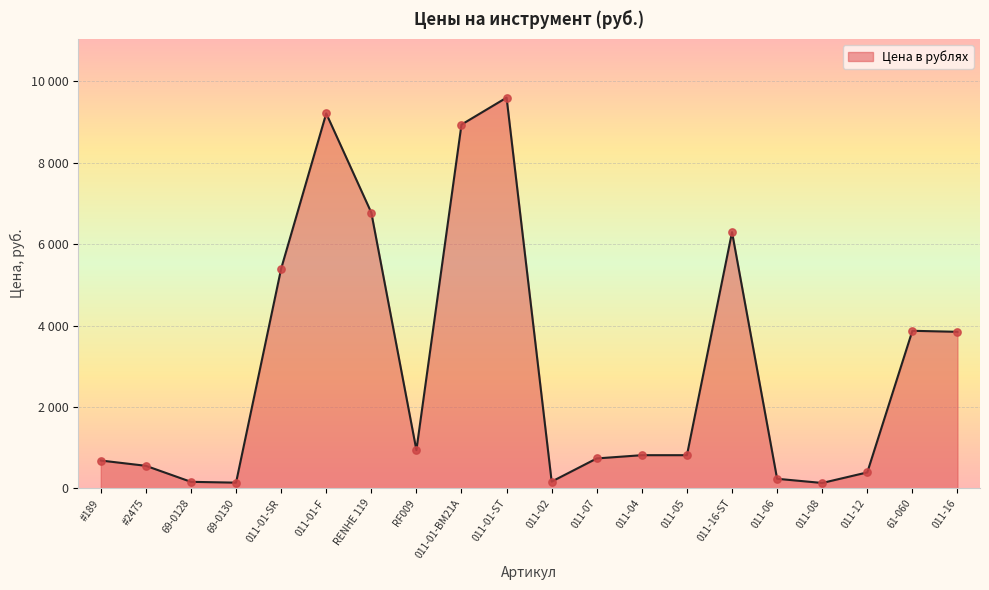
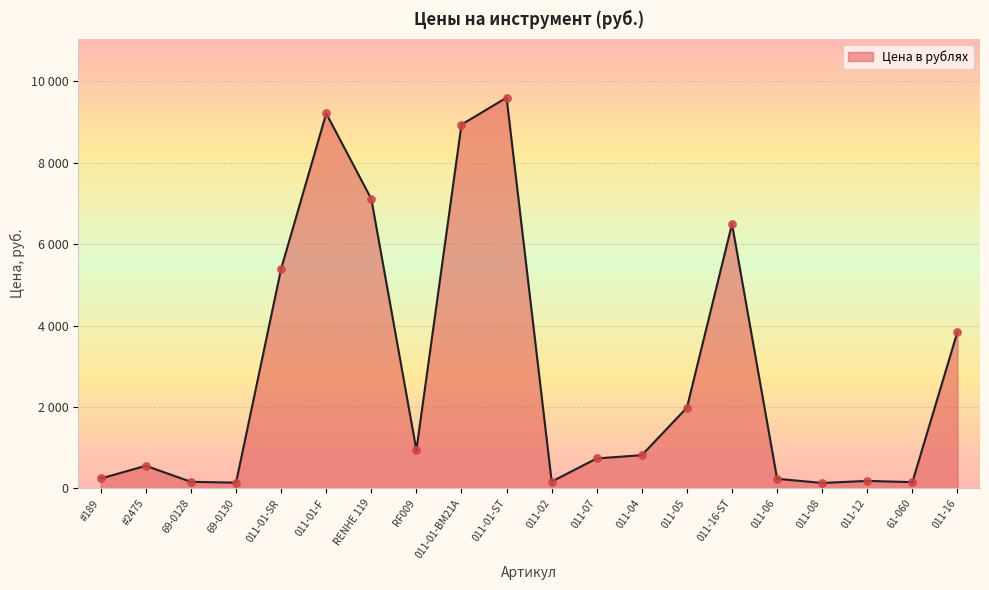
  {
-   "#189": 700,
+   "#189": 200,
    "#2475": 600,
    "69-0128": 200,
    "69-0130": 100,
    "011-01-SR": 5400,
    "011-01-F": 9200,
-   "RENHE 119": 6800,
+   "RENHE 119": 7100,
    "RF009": 900,
    "011-01-BM21A": 8900,
    "011-01-ST": 9600,
    "011-02": 200,
    "011-07": 700,
    "011-04": 800,
-   "011-05": 800,
-   "011-16-ST": 6300,
+   "011-05": 2000,
+   "011-16-ST": 6500,
    "011-06": 200,
    "011-08": 100,
-   "011-12": 400,
-   "61-060": 3900,
+   "011-12": 200,
+   "61-060": 200,
    "011-16": 3800
  }
